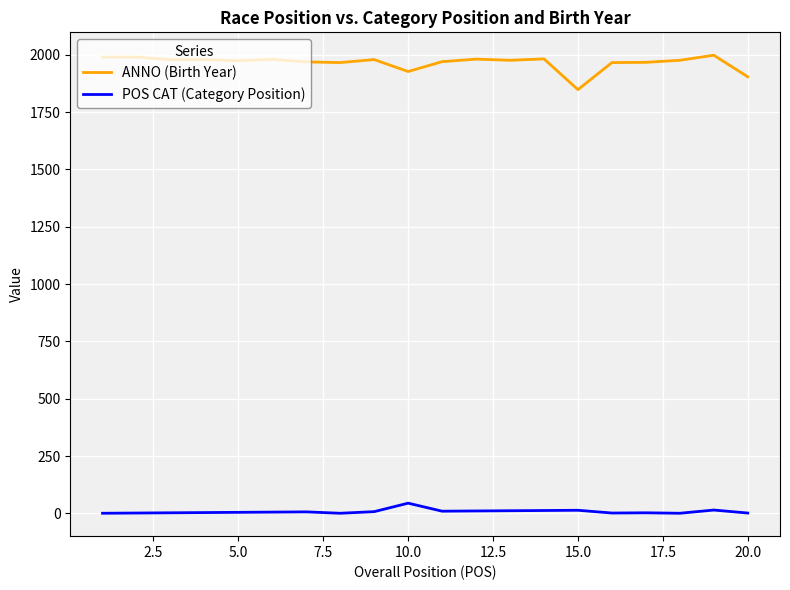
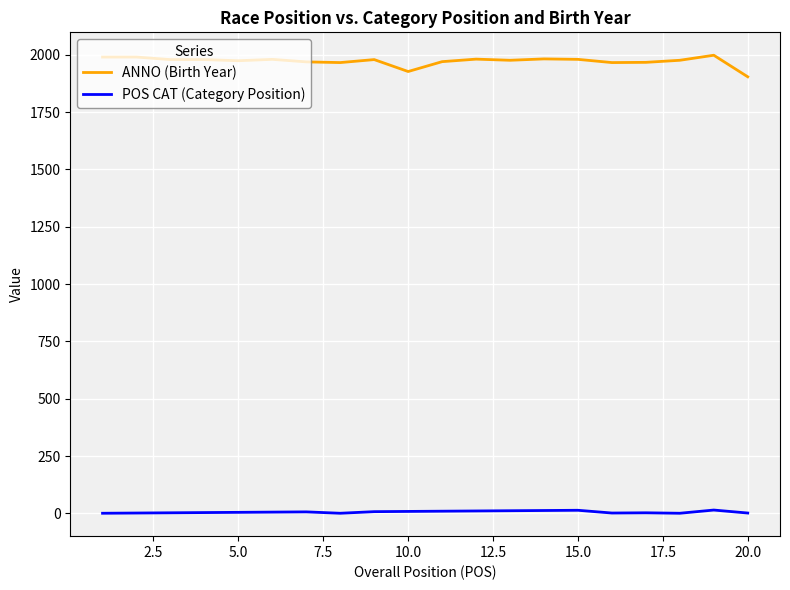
  {
    "ANNO (Birth Year)": {
      "10.0": 1930,
-     "15.0": 1850,
+     "15.0": 1980,
      "20.0": 1900
    },
    "POS CAT (Category Position)": {
      "5.0": 10,
-     "10.0": 50,
+     "10.0": 10,
      "15.0": 10,
      "20.0": 0
    }
  }
